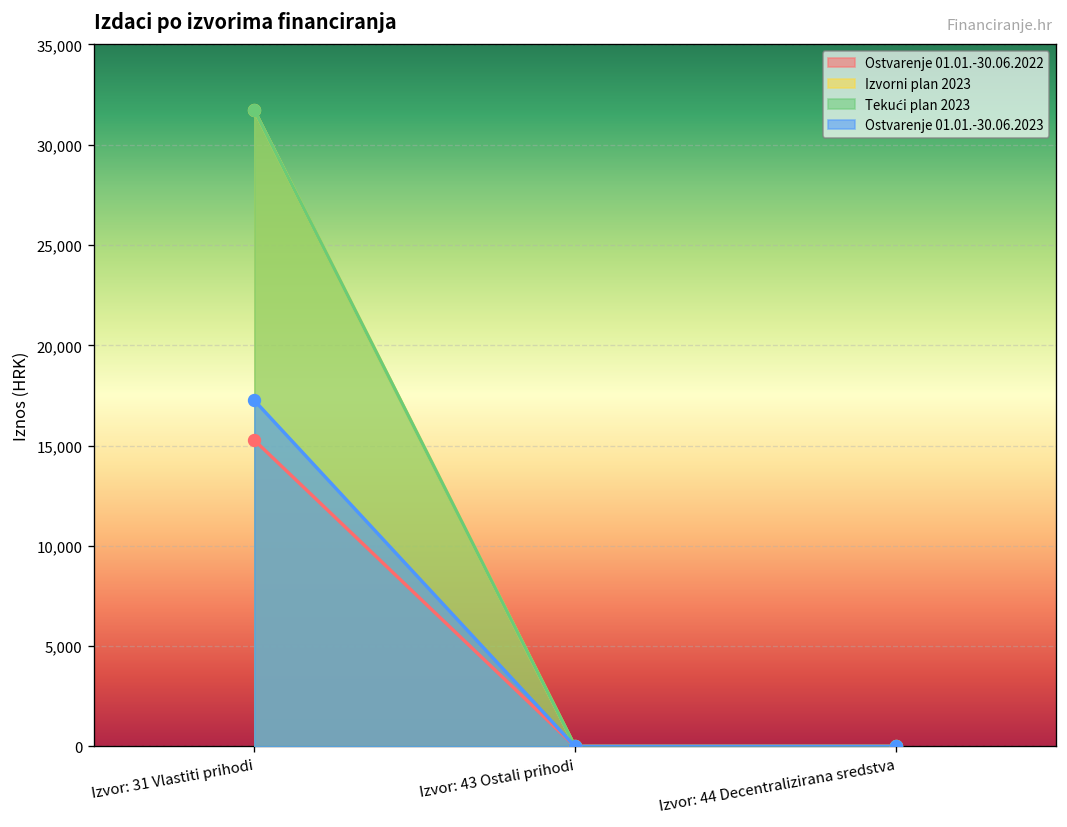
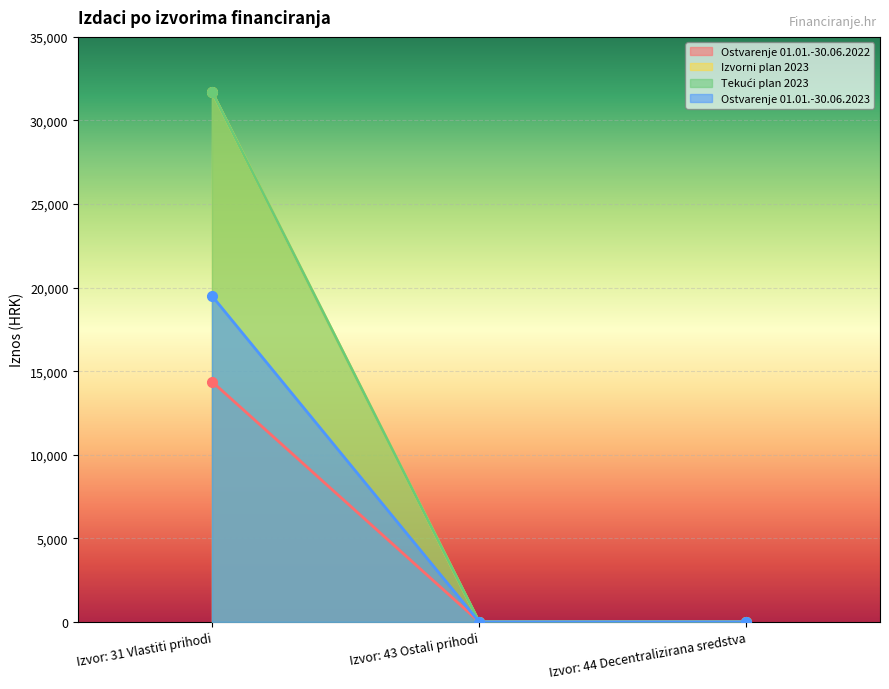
  {
    "Ostvarenje 01.01.-30.06.2022": {
-     "Izvor: 31 Vlastiti prihodi": "15,300"
+     "Izvor: 31 Vlastiti prihodi": "14,400"
    },
    "Tekući plan 2023": {
      "Izvor: 31 Vlastiti prihodi": "31,700"
    },
    "Ostvarenje 01.01.-30.06.2023": {
-     "Izvor: 31 Vlastiti prihodi": "17,300"
+     "Izvor: 31 Vlastiti prihodi": "19,500"
    }
  }
